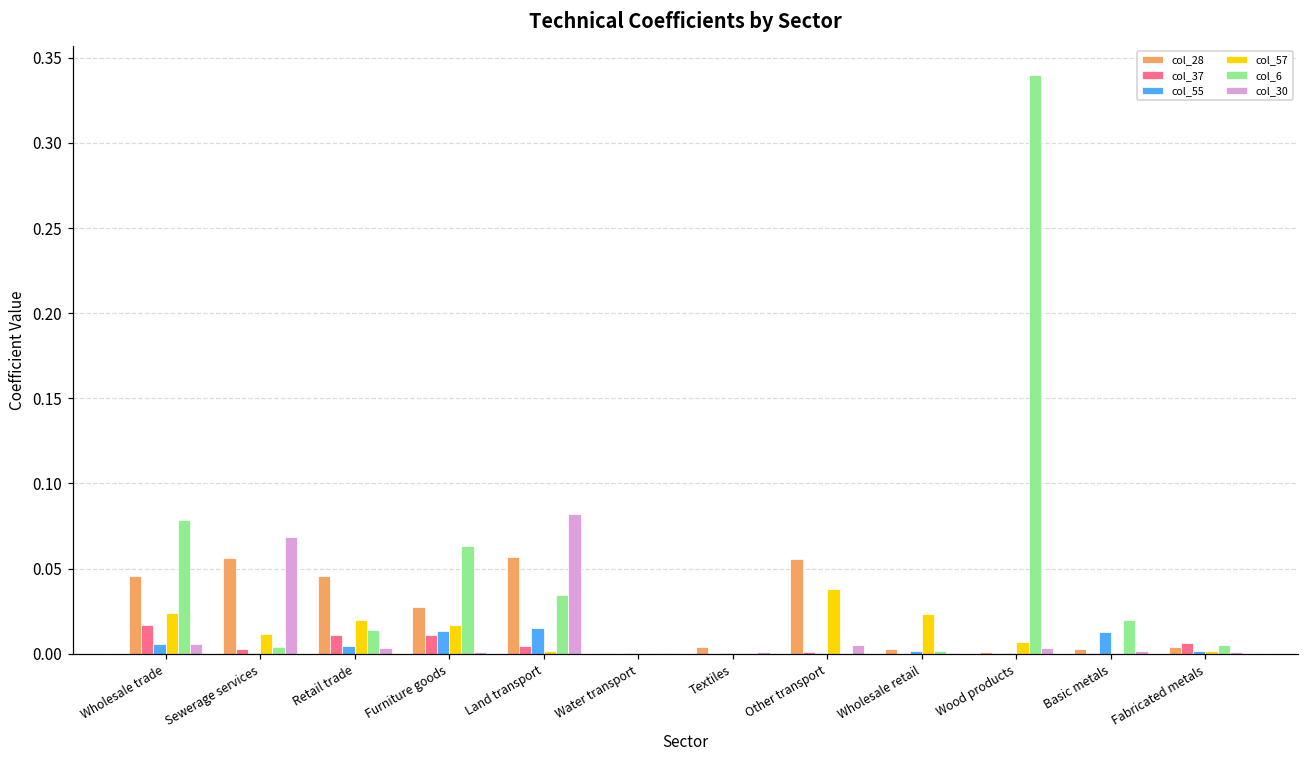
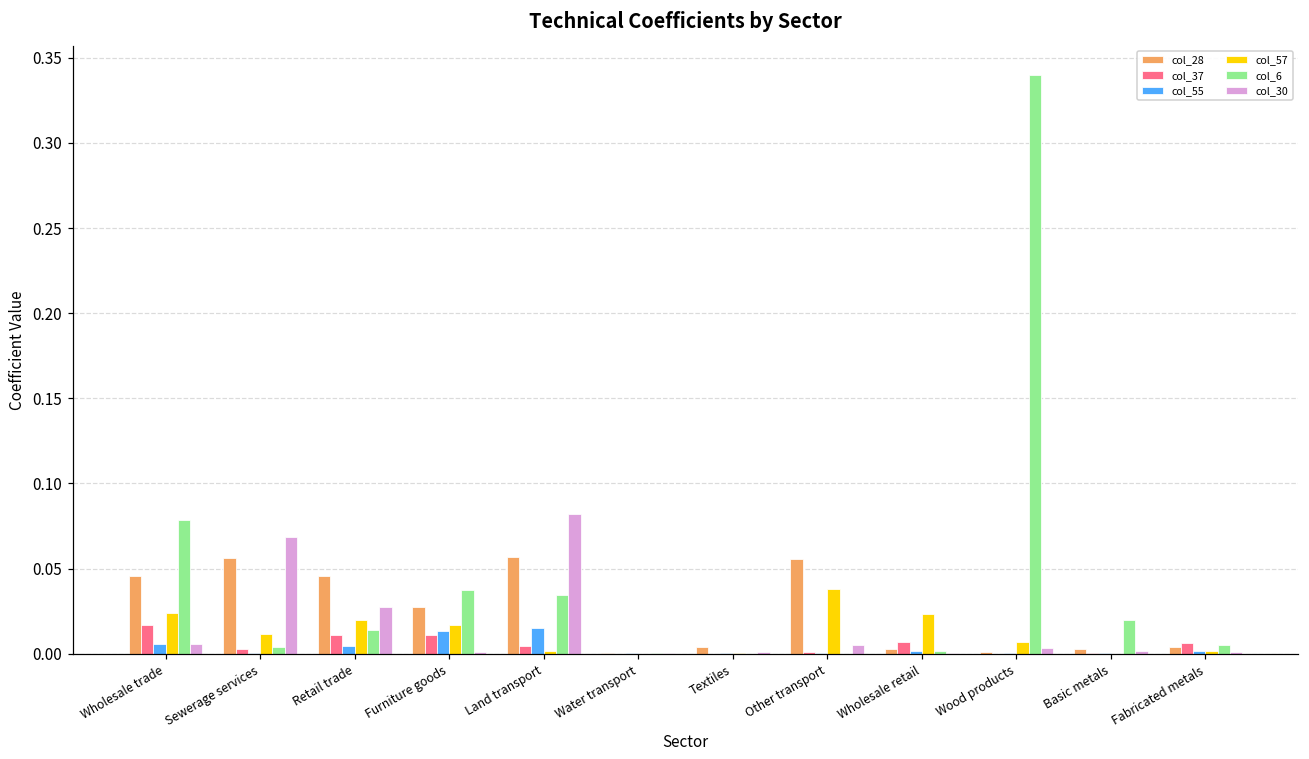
  {
    "col_28": {
      "Wholesale trade": 0.046,
      "Sewerage services": 0.056,
      "Retail trade": 0.046,
      "Furniture goods": 0.028,
      "Land transport": 0.057,
      "Textiles": 0.004,
      "Other transport": 0.056,
      "Wholesale retail": 0.003,
      "Basic metals": 0.003,
      "Fabricated metals": 0.004
    },
    "col_37": {
      "Wholesale trade": 0.017,
      "Sewerage services": 0.003,
      "Retail trade": 0.011,
      "Furniture goods": 0.011,
      "Land transport": 0.004,
-     "Wholesale retail": 0.000,
+     "Wholesale retail": 0.007,
      "Fabricated metals": 0.006
    },
    "col_55": {
      "Wholesale trade": 0.006,
      "Retail trade": 0.004,
      "Furniture goods": 0.013,
      "Land transport": 0.015,
-     "Basic metals": 0.013
+     "Basic metals": 0.001
    },
    "col_57": {
      "Wholesale trade": 0.024,
      "Sewerage services": 0.012,
      "Retail trade": 0.020,
      "Furniture goods": 0.017,
      "Land transport": 0.002,
      "Other transport": 0.038,
      "Wholesale retail": 0.023,
      "Wood products": 0.007,
      "Basic metals": 0.000,
      "Fabricated metals": 0.002
    },
    "col_6": {
      "Wholesale trade": 0.078,
      "Sewerage services": 0.004,
      "Retail trade": 0.014,
-     "Furniture goods": 0.063,
+     "Furniture goods": 0.037,
      "Land transport": 0.034,
      "Textiles": 0.000,
      "Other transport": 0.000,
      "Wholesale retail": 0.002,
      "Wood products": 0.340,
      "Basic metals": 0.020,
      "Fabricated metals": 0.005
    },
    "col_30": {
      "Wholesale trade": 0.006,
      "Sewerage services": 0.068,
-     "Retail trade": 0.004,
+     "Retail trade": 0.027,
      "Land transport": 0.082,
      "Other transport": 0.005,
      "Wood products": 0.003
    }
  }
